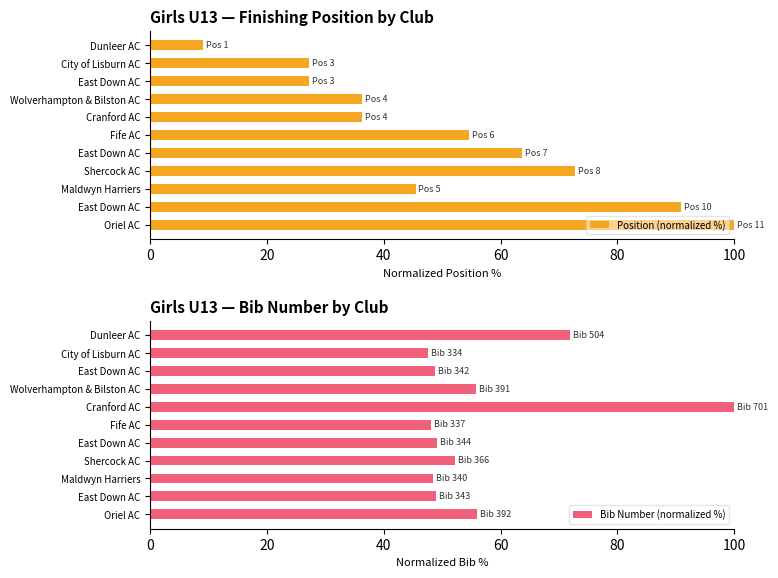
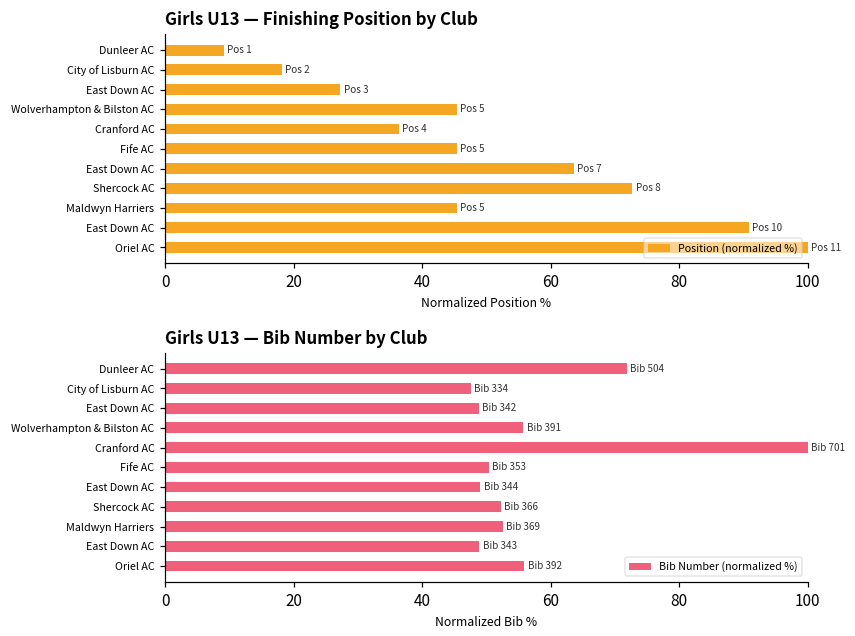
  {
    "Girls U13 — Finishing Position by Club": {
-     "City of Lisburn AC": 3,
-     "Wolverhampton & Bilston AC": 4,
-     "Fife AC": 6
+     "City of Lisburn AC": 2,
+     "Wolverhampton & Bilston AC": 5,
+     "Fife AC": 5
    },
    "Girls U13 — Bib Number by Club": {
-     "Fife AC": 337,
-     "Maldwyn Harriers": 340
+     "Fife AC": 353,
+     "Maldwyn Harriers": 369
    }
  }
